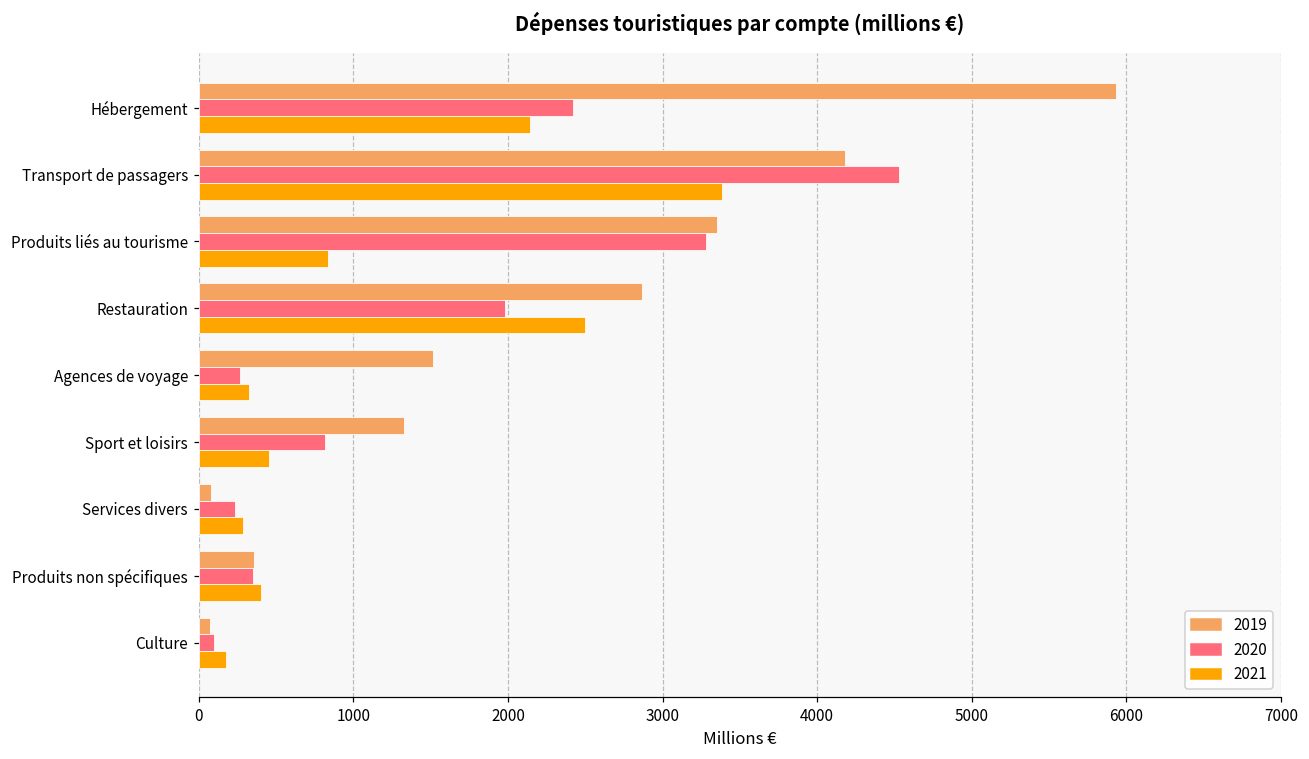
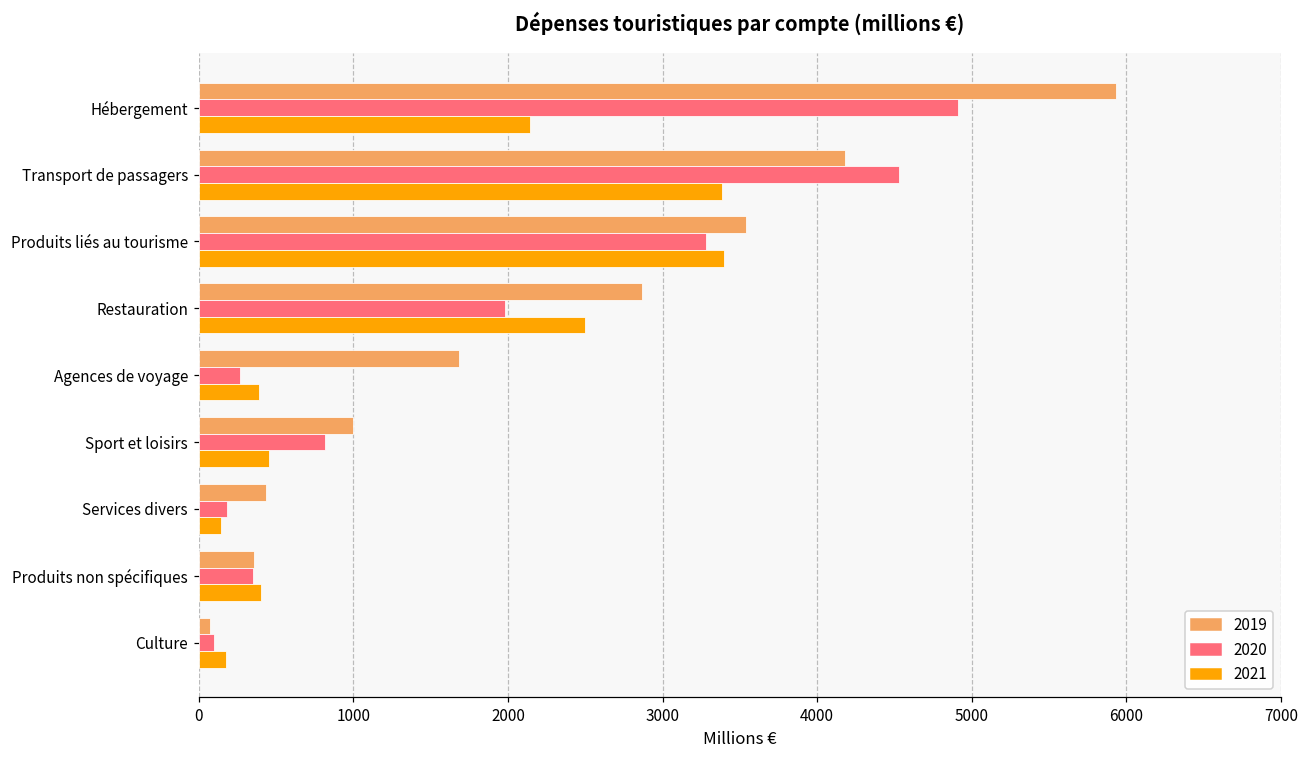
  {
    "2019": {
      "Hébergement": 5930,
      "Transport de passagers": 4180,
-     "Produits liés au tourisme": 3350,
+     "Produits liés au tourisme": 3540,
      "Restauration": 2870,
-     "Agences de voyage": 1520,
-     "Sport et loisirs": 1330,
-     "Services divers": 80,
+     "Agences de voyage": 1680,
+     "Sport et loisirs": 1000,
+     "Services divers": 440,
      "Produits non spécifiques": 360,
      "Culture": 70
    },
    "2020": {
-     "Hébergement": 2420,
+     "Hébergement": 4910,
      "Transport de passagers": 4530,
      "Produits liés au tourisme": 3280,
      "Restauration": 1980,
      "Agences de voyage": 260,
      "Sport et loisirs": 820,
-     "Services divers": 240,
+     "Services divers": 180,
      "Produits non spécifiques": 350,
      "Culture": 100
    },
    "2021": {
      "Hébergement": 2150,
      "Transport de passagers": 3390,
-     "Produits liés au tourisme": 830,
+     "Produits liés au tourisme": 3400,
      "Restauration": 2490,
-     "Agences de voyage": 320,
+     "Agences de voyage": 390,
      "Sport et loisirs": 450,
-     "Services divers": 290,
+     "Services divers": 150,
      "Produits non spécifiques": 400,
      "Culture": 180
    }
  }
